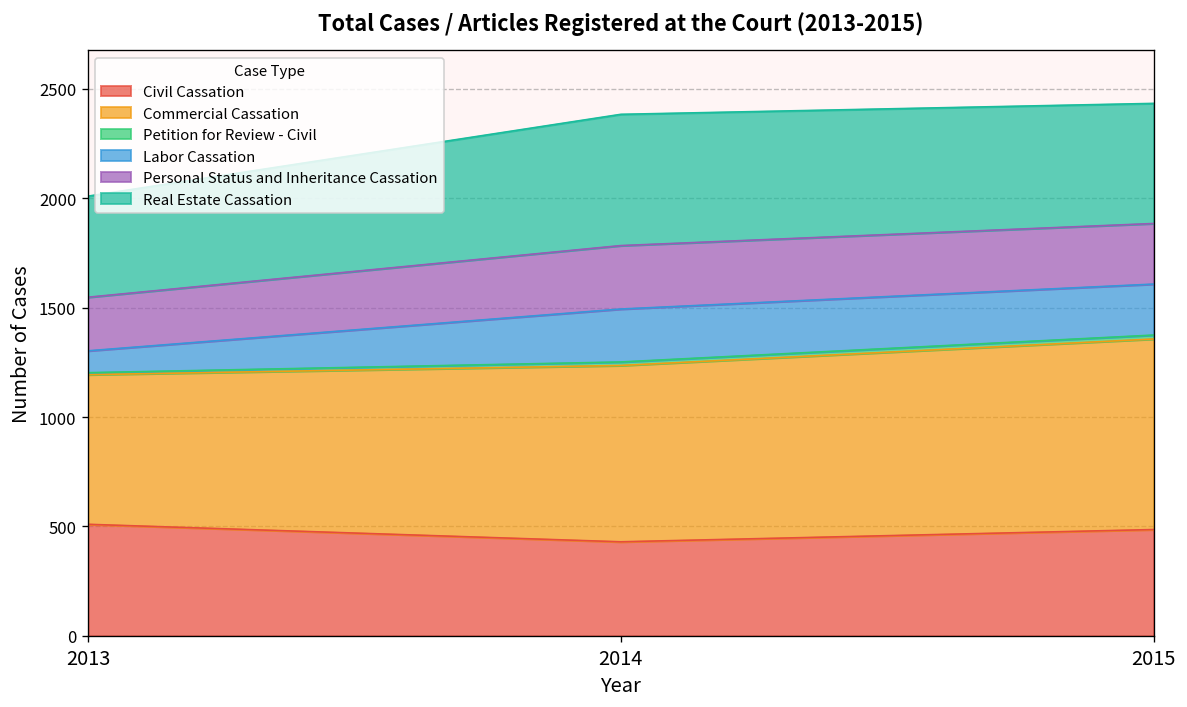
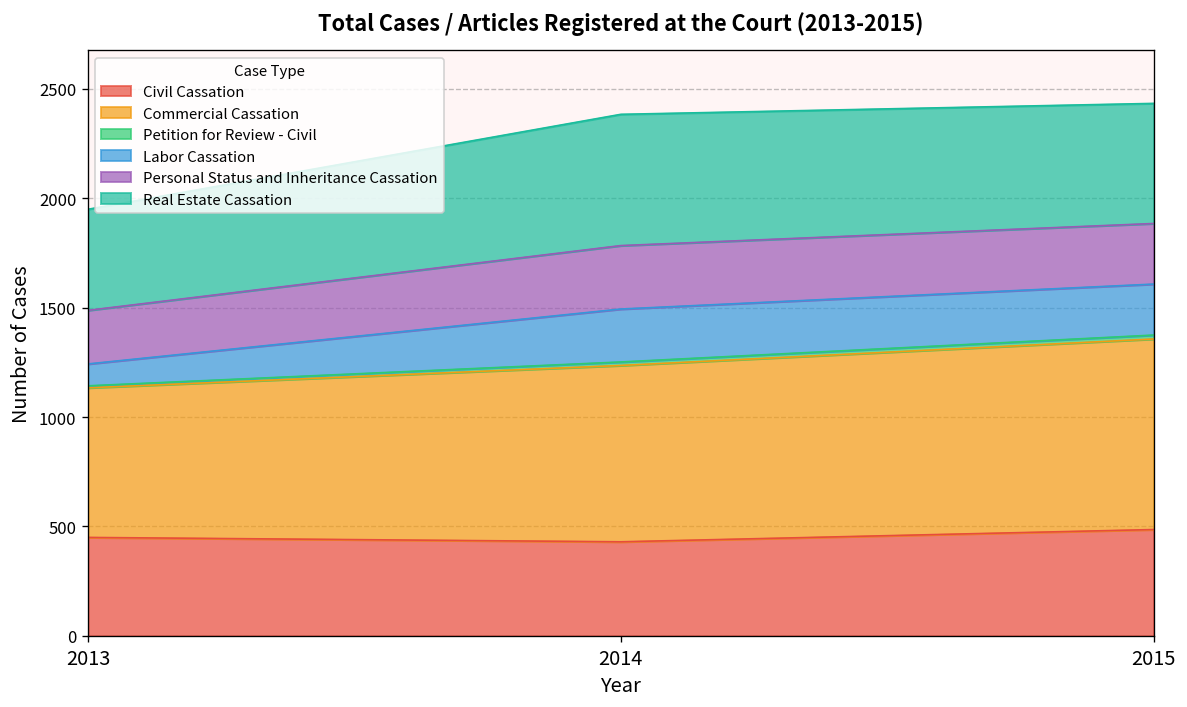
  {
    "Civil Cassation": {
-     "2013": 510,
+     "2013": 450,
      "2014": 430,
      "2015": 490
    },
    "Commercial Cassation": {
      "2014": 810,
      "2015": 870
    },
    "Labor Cassation": {
      "2013": 100,
      "2014": 240,
      "2015": 230
    },
    "Personal Status and Inheritance Cassation": {
      "2013": 250,
      "2014": 290,
      "2015": 280
    }
  }
